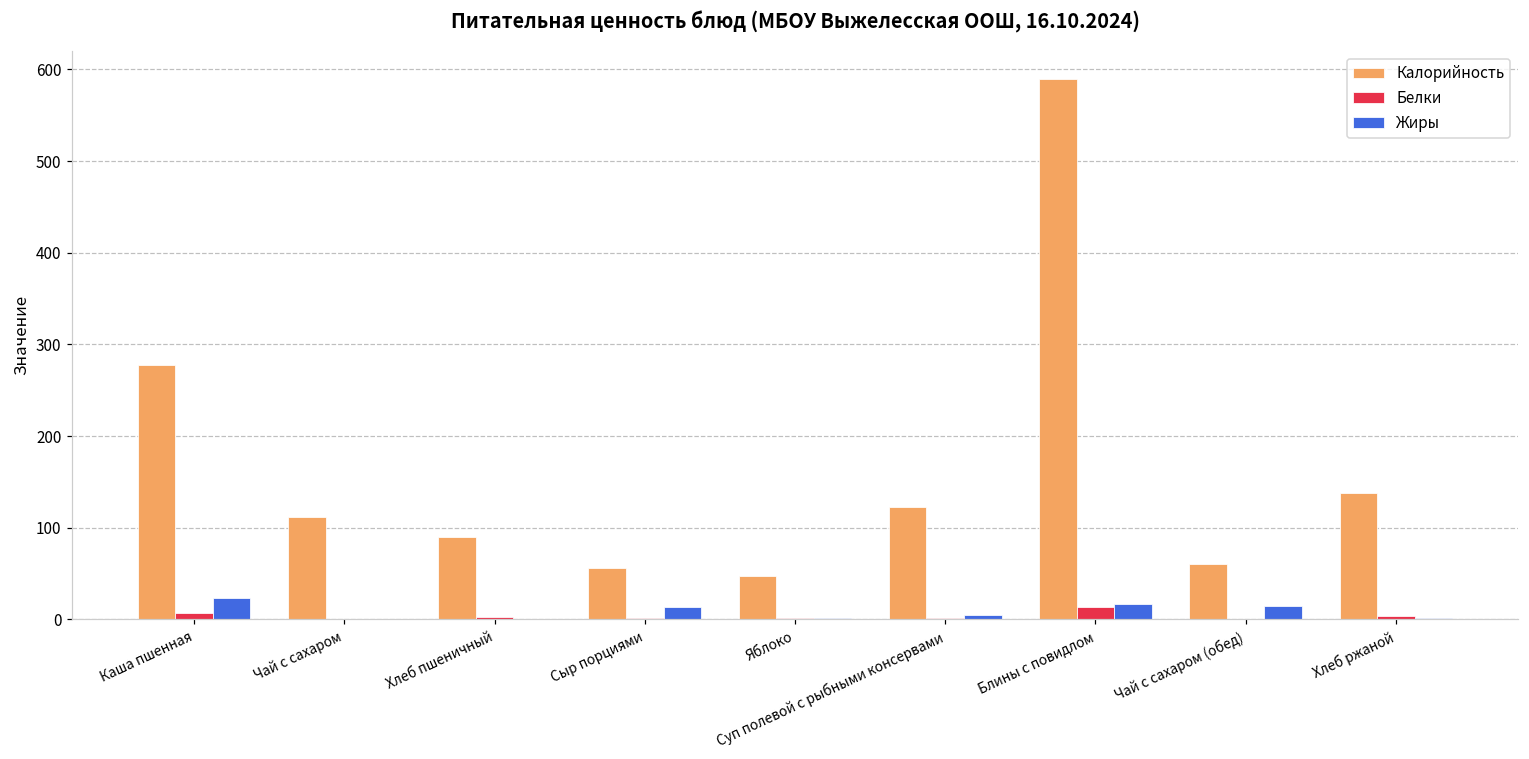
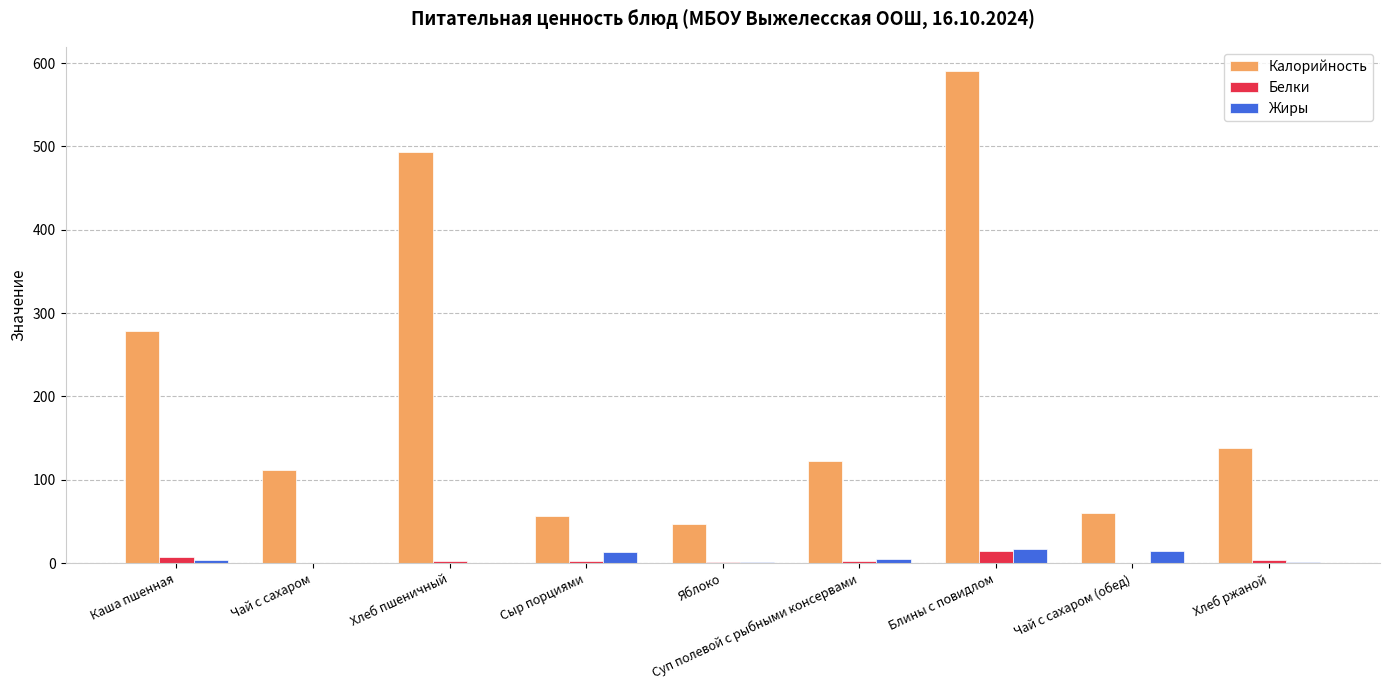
  {
    "Калорийность": {
      "Каша пшенная": 280,
      "Чай с сахаром": 110,
-     "Хлеб пшеничный": 90,
+     "Хлеб пшеничный": 490,
      "Сыр порциями": 60,
      "Яблоко": 50,
      "Суп полевой с рыбными консервами": 120,
      "Блины с повидлом": 590,
      "Чай с сахаром (обед)": 60,
      "Хлеб ржаной": 140
    },
    "Белки": {
      "Каша пшенная": 10,
      "Блины с повидлом": 10,
      "Чай с сахаром (обед)": 0,
      "Хлеб ржаной": 0
    },
    "Жиры": {
-     "Каша пшенная": 20,
+     "Каша пшенная": 0,
      "Чай с сахаром": 0,
      "Сыр порциями": 10,
      "Суп полевой с рыбными консервами": 10,
      "Блины с повидлом": 20,
      "Чай с сахаром (обед)": 20
    }
  }
